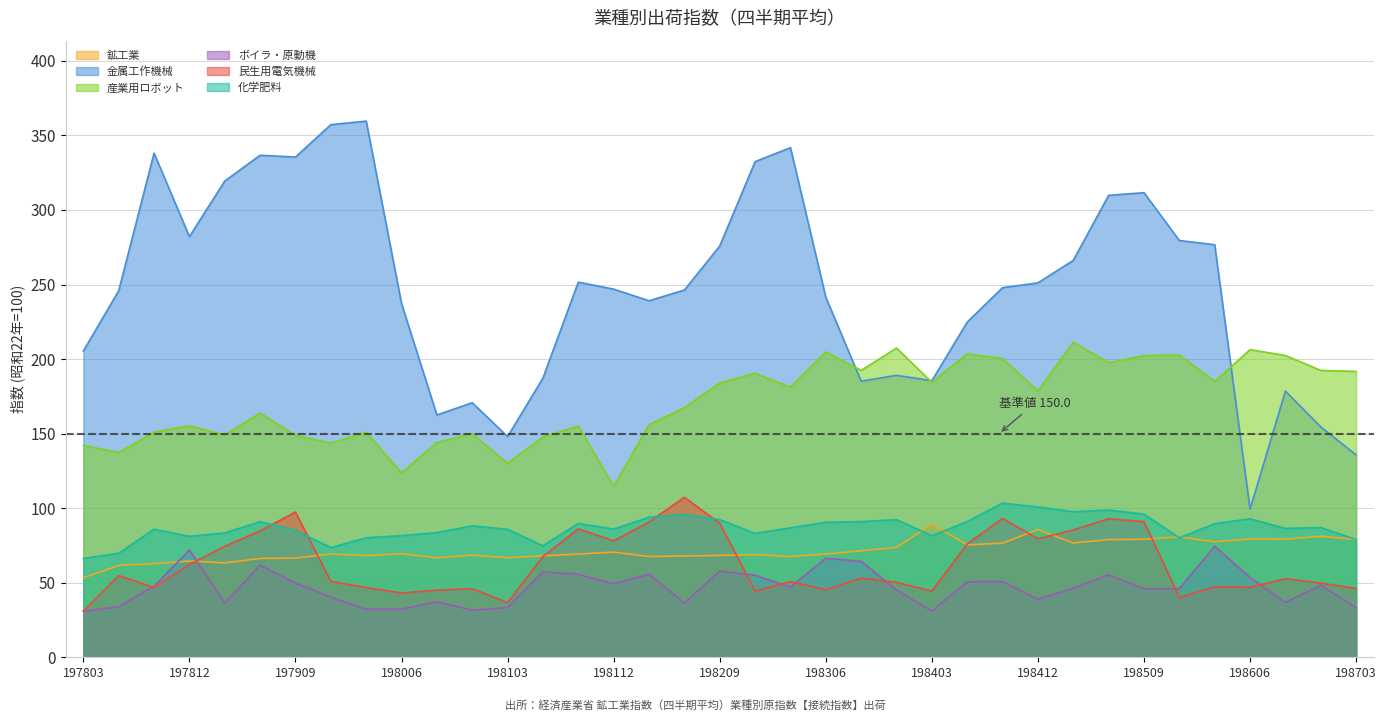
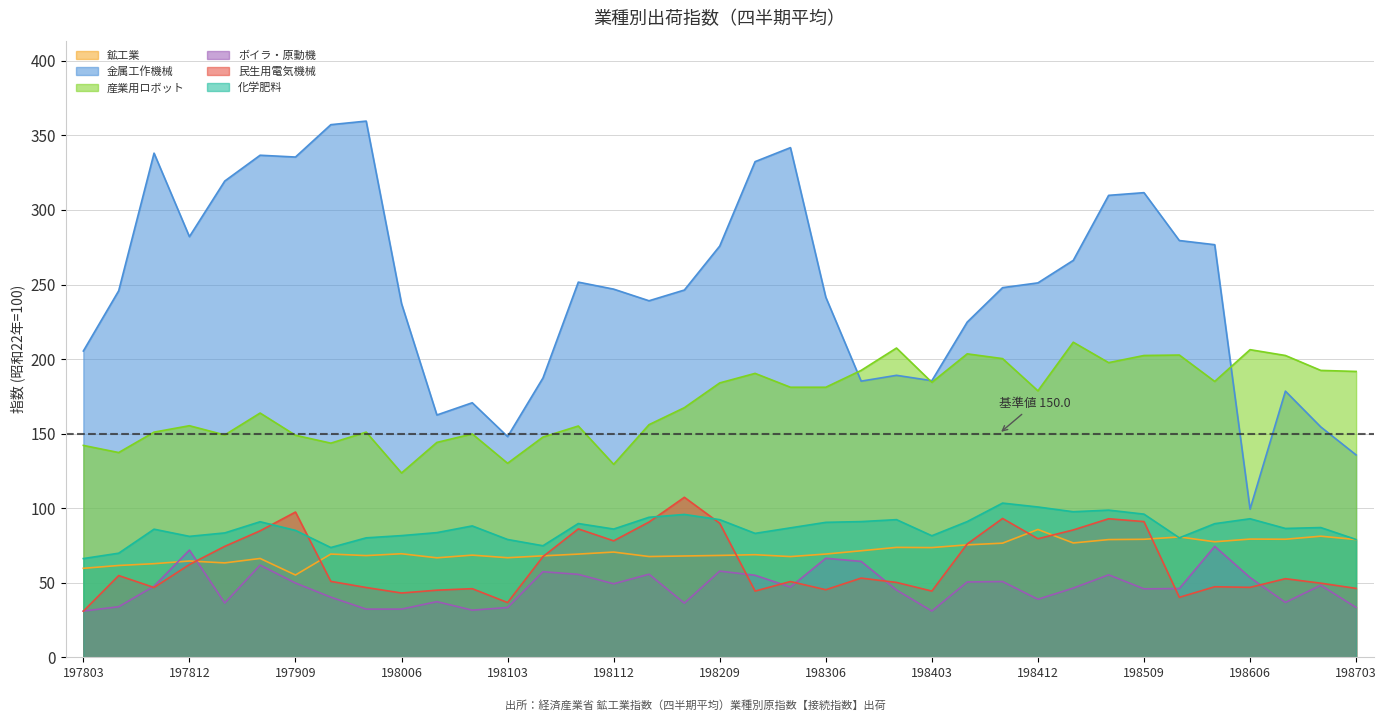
  {
    "鉱工業": {
-     "197803": 53,
+     "197803": 60,
      "197812": 65,
-     "197909": 67,
+     "197909": 55,
      "198006": 69,
      "198103": 67,
      "198112": 71,
      "198209": 68,
      "198306": 69,
-     "198403": 89,
+     "198403": 74,
      "198412": 86,
      "198509": 79,
      "198606": 79
    },
    "金属工作機械": {
      "197803": 205,
      "197812": 282,
      "197909": 336,
      "198006": 237,
      "198103": 148,
      "198112": 247,
      "198209": 276,
      "198306": 242,
      "198412": 251,
      "198509": 312,
      "198606": 99,
      "198703": 136
    },
    "産業用ロボット": {
      "197803": 142,
      "197812": 155,
      "197909": 149,
      "198006": 124,
      "198103": 130,
-     "198112": 115,
+     "198112": 129,
      "198209": 184,
-     "198306": 205,
+     "198306": 181,
      "198509": 202,
      "198606": 206,
      "198703": 192
    },
    "ボイラ・原動機": {
      "197812": 72,
      "197909": 50,
      "198006": 32,
      "198103": 33,
      "198112": 49,
      "198209": 58,
      "198306": 66,
      "198403": 31,
      "198412": 39,
      "198509": 46,
      "198606": 54,
      "198703": 33
    },
    "民生用電気機械": {
      "197812": 62,
      "197909": 97,
      "198006": 43,
      "198103": 37,
      "198112": 78,
      "198209": 90,
      "198306": 45,
      "198403": 44,
      "198412": 80,
      "198509": 91,
      "198606": 47,
      "198703": 46
    },
    "化学肥料": {
      "197803": 66,
      "197812": 81,
      "197909": 85,
      "198006": 82,
-     "198103": 86,
+     "198103": 79,
      "198112": 86,
      "198209": 92,
      "198306": 91,
      "198403": 82,
      "198412": 101,
      "198509": 96,
      "198606": 93
    }
  }
